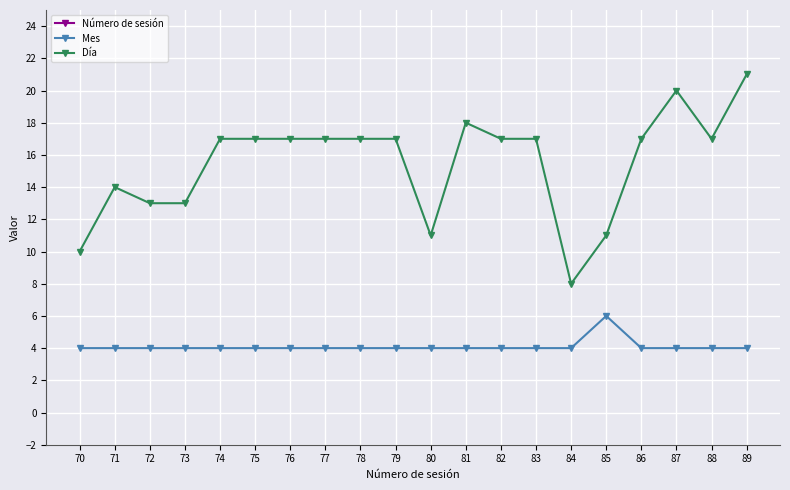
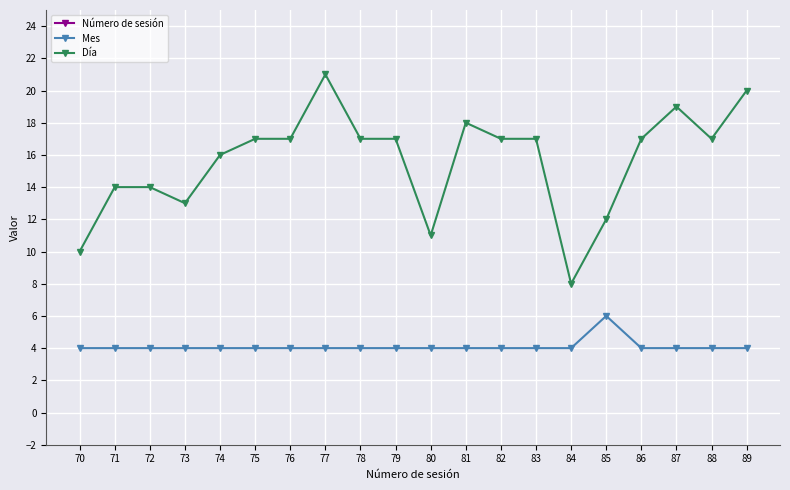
  {
    "Mes": {
      "70": 4,
      "71": 4,
      "72": 4,
      "73": 4,
      "74": 4,
      "75": 4,
      "76": 4,
      "77": 4,
      "78": 4,
      "79": 4,
      "80": 4,
      "81": 4,
      "82": 4,
      "83": 4,
      "84": 4,
      "85": 6,
      "86": 4,
      "87": 4,
      "88": 4,
      "89": 4
    },
    "Día": {
      "70": 10,
      "71": 14,
-     "72": 13,
+     "72": 14,
      "73": 13,
-     "74": 17,
+     "74": 16,
      "75": 17,
      "76": 17,
-     "77": 17,
+     "77": 21,
      "78": 17,
      "79": 17,
      "80": 11,
      "81": 18,
      "82": 17,
      "83": 17,
      "84": 8,
-     "85": 11,
+     "85": 12,
      "86": 17,
-     "87": 20,
+     "87": 19,
      "88": 17,
-     "89": 21
+     "89": 20
    }
  }
